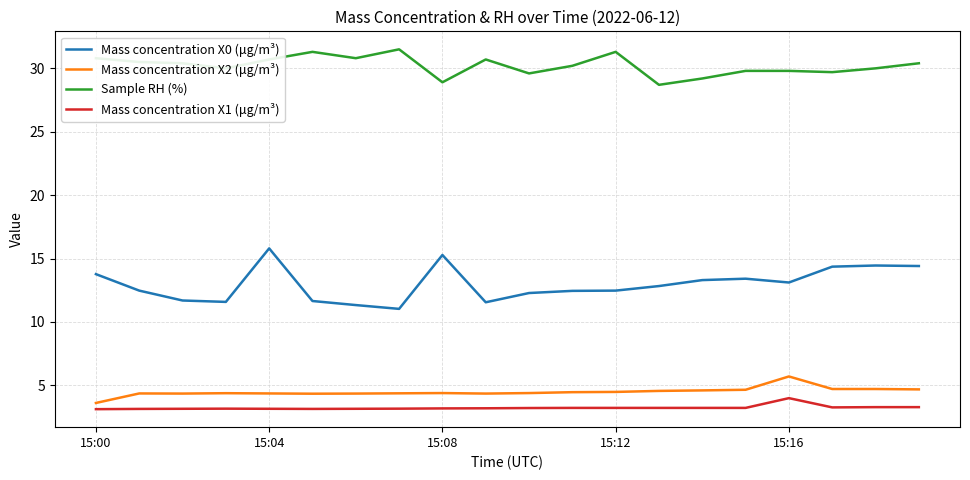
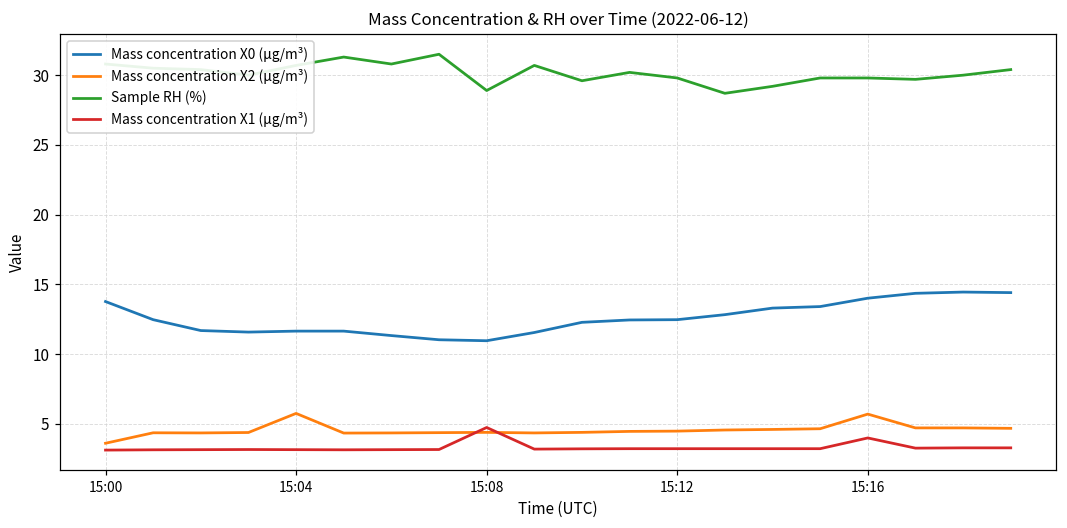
  {
    "Mass concentration X0 (μg/m³)": {
      "15:00": 13.8,
-     "15:04": 15.8,
-     "15:08": 15.3,
+     "15:04": 11.7,
+     "15:08": 11.0,
      "15:12": 12.5,
-     "15:16": 13.1
+     "15:16": 14.0
    },
    "Mass concentration X2 (μg/m³)": {
      "15:00": 3.6,
-     "15:04": 4.4,
+     "15:04": 5.8,
      "15:08": 4.4,
      "15:12": 4.5,
      "15:16": 5.7
    },
    "Sample RH (%)": {
      "15:08": 28.9,
-     "15:12": 31.3,
+     "15:12": 29.8,
      "15:16": 29.8
    },
    "Mass concentration X1 (μg/m³)": {
      "15:00": 3.1,
      "15:04": 3.2,
-     "15:08": 3.2,
+     "15:08": 4.7,
      "15:12": 3.2,
      "15:16": 4.0
    }
  }
